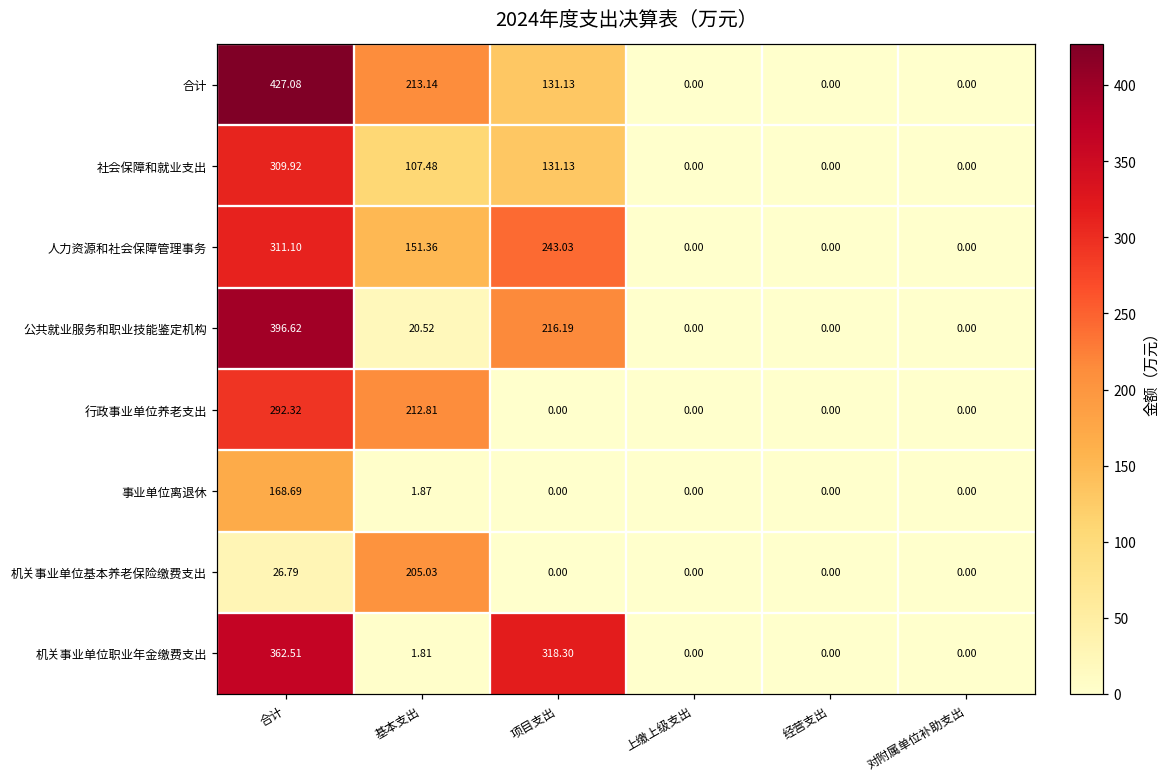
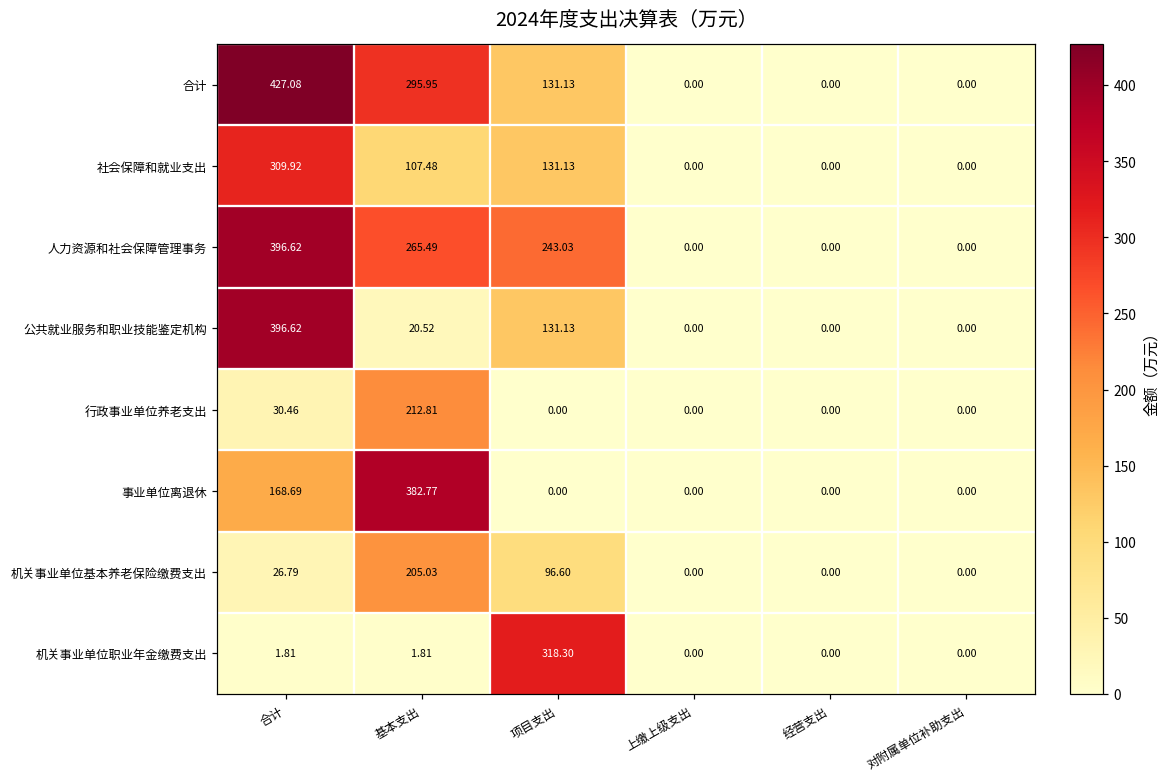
  {
    "合计": {
      "合计": 427.08,
-     "基本支出": 213.14,
+     "基本支出": 295.95,
      "项目支出": 131.13,
      "上缴上级支出": 0.00,
      "经营支出": 0.00,
      "对附属单位补助支出": 0.00
    },
    "社会保障和就业支出": {
      "合计": 309.92,
      "基本支出": 107.48,
      "项目支出": 131.13,
      "上缴上级支出": 0.00,
      "经营支出": 0.00,
      "对附属单位补助支出": 0.00
    },
    "人力资源和社会保障管理事务": {
-     "合计": 311.10,
-     "基本支出": 151.36,
+     "合计": 396.62,
+     "基本支出": 265.49,
      "项目支出": 243.03,
      "上缴上级支出": 0.00,
      "经营支出": 0.00,
      "对附属单位补助支出": 0.00
    },
    "公共就业服务和职业技能鉴定机构": {
      "合计": 396.62,
      "基本支出": 20.52,
-     "项目支出": 216.19,
+     "项目支出": 131.13,
      "上缴上级支出": 0.00,
      "经营支出": 0.00,
      "对附属单位补助支出": 0.00
    },
    "行政事业单位养老支出": {
-     "合计": 292.32,
+     "合计": 30.46,
      "基本支出": 212.81,
      "项目支出": 0.00,
      "上缴上级支出": 0.00,
      "经营支出": 0.00,
      "对附属单位补助支出": 0.00
    },
    "事业单位离退休": {
      "合计": 168.69,
-     "基本支出": 1.87,
+     "基本支出": 382.77,
      "项目支出": 0.00,
      "上缴上级支出": 0.00,
      "经营支出": 0.00,
      "对附属单位补助支出": 0.00
    },
    "机关事业单位基本养老保险缴费支出": {
      "合计": 26.79,
      "基本支出": 205.03,
-     "项目支出": 0.00,
+     "项目支出": 96.60,
      "上缴上级支出": 0.00,
      "经营支出": 0.00,
      "对附属单位补助支出": 0.00
    },
    "机关事业单位职业年金缴费支出": {
-     "合计": 362.51,
+     "合计": 1.81,
      "基本支出": 1.81,
      "项目支出": 318.30,
      "上缴上级支出": 0.00,
      "经营支出": 0.00,
      "对附属单位补助支出": 0.00
    }
  }
